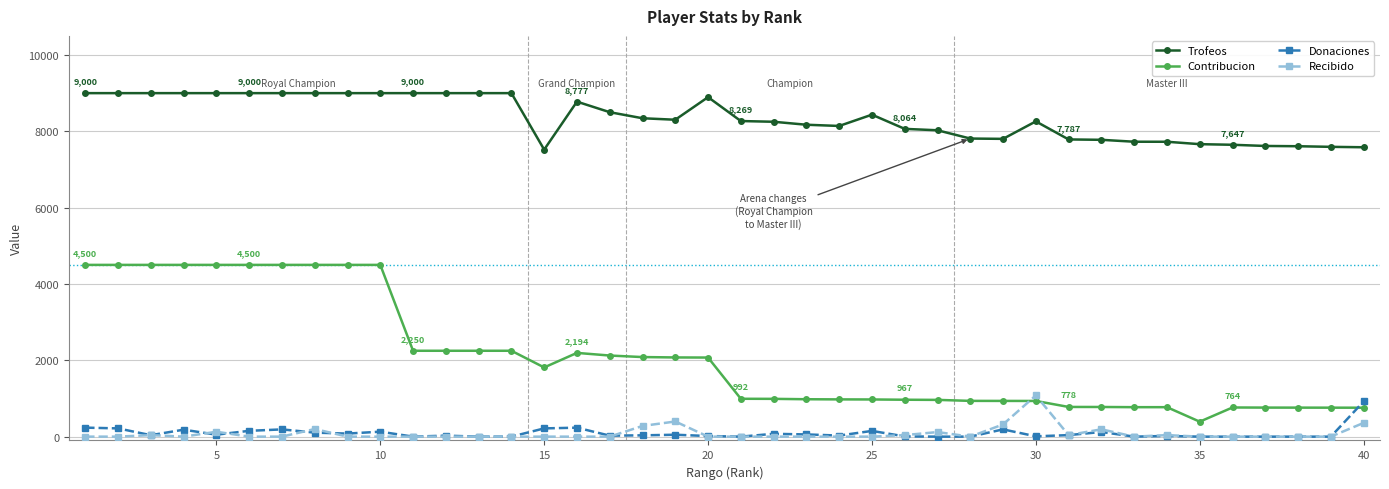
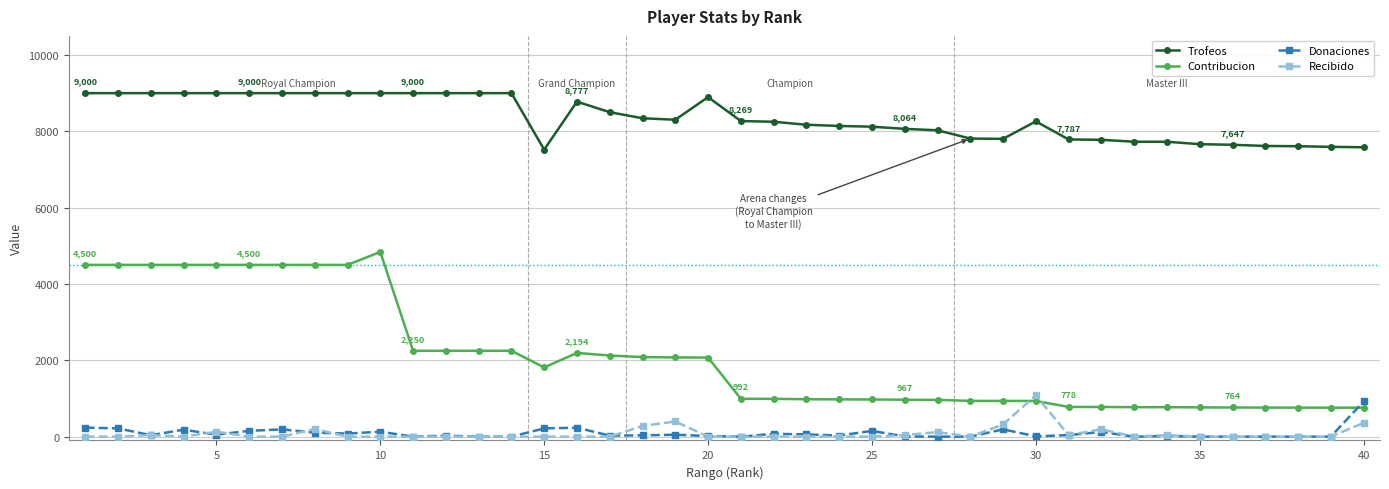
  {
    "Trofeos": {
      "15": 7500,
      "20": 8900,
-     "25": 8400,
+     "25": 8100,
      "30": 8300,
      "35": 7700,
      "40": 7600
    },
    "Contribucion": {
-     "10": 4500,
+     "10": 4800,
      "15": 1800,
      "20": 2100,
      "25": 1000,
      "30": 900,
-     "35": 400,
+     "35": 800,
      "40": 800
    },
    "Donaciones": {
      "5": 100,
      "10": 100,
      "15": 200,
      "25": 200,
      "30": 0,
      "40": 900
    },
    "Recibido": {
      "5": 100,
      "10": 0,
      "15": 0,
      "25": 0,
      "30": 1100,
      "40": 400
    }
  }
